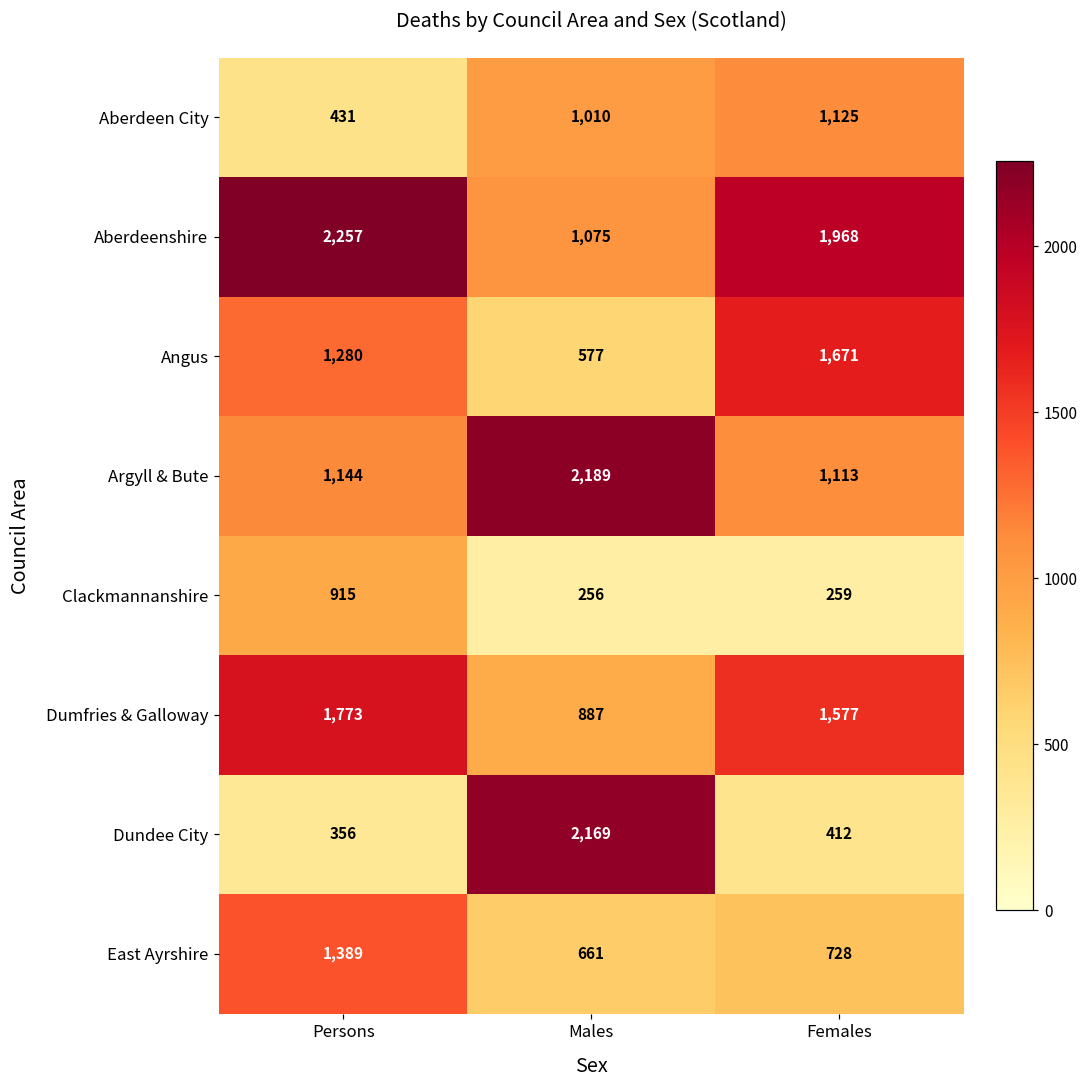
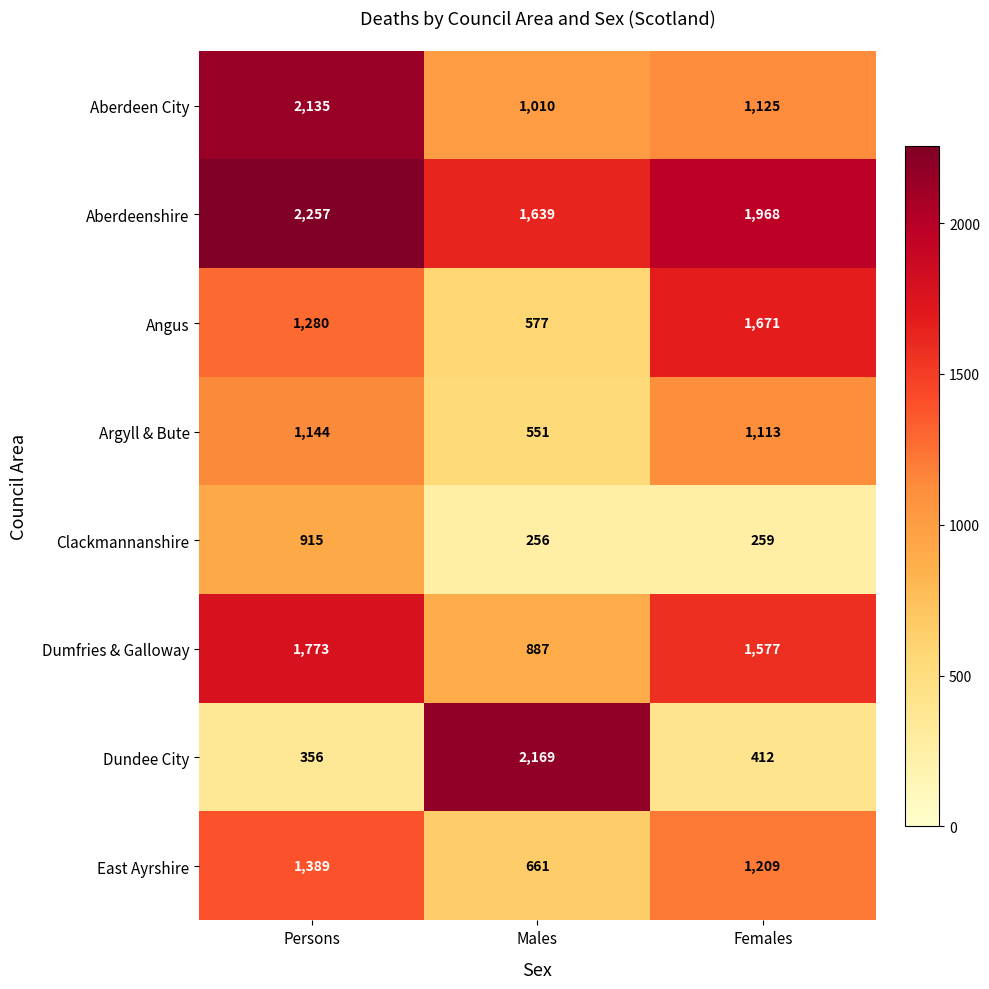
  {
    "Aberdeen City": {
-     "Persons": "431",
+     "Persons": "2,135",
      "Males": "1,010",
      "Females": "1,125"
    },
    "Aberdeenshire": {
      "Persons": "2,257",
-     "Males": "1,075",
+     "Males": "1,639",
      "Females": "1,968"
    },
    "Angus": {
      "Persons": "1,280",
      "Males": "577",
      "Females": "1,671"
    },
    "Argyll & Bute": {
      "Persons": "1,144",
-     "Males": "2,189",
+     "Males": "551",
      "Females": "1,113"
    },
    "Clackmannanshire": {
      "Persons": "915",
      "Males": "256",
      "Females": "259"
    },
    "Dumfries & Galloway": {
      "Persons": "1,773",
      "Males": "887",
      "Females": "1,577"
    },
    "Dundee City": {
      "Persons": "356",
      "Males": "2,169",
      "Females": "412"
    },
    "East Ayrshire": {
      "Persons": "1,389",
      "Males": "661",
-     "Females": "728"
+     "Females": "1,209"
    }
  }
